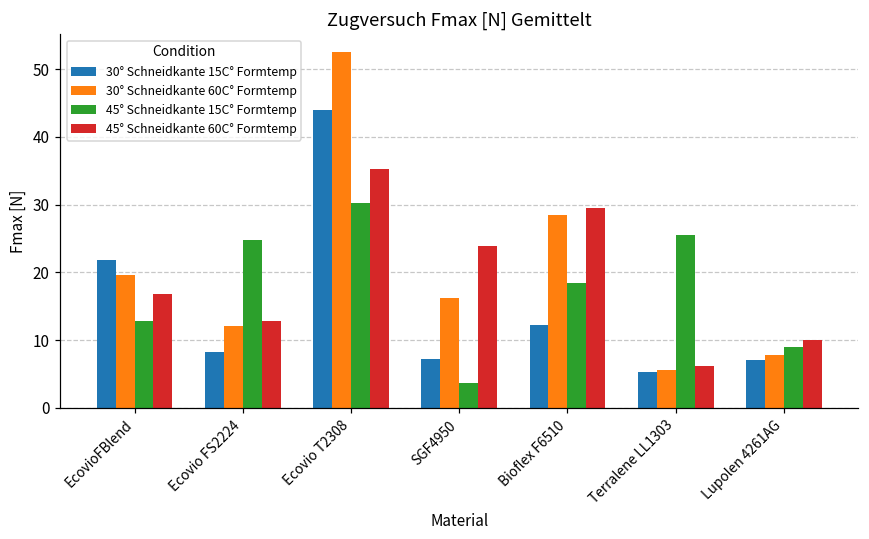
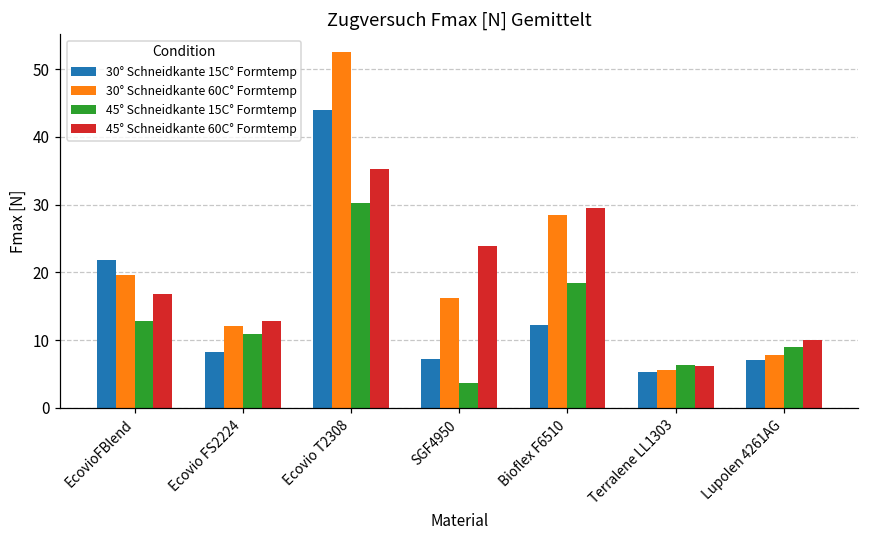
  {
    "30° Schneidkante 15C° Formtemp": {
      "EcovioFBlend": 22,
      "Ecovio FS2224": 8,
      "Ecovio T2308": 44,
      "SGF4950": 7,
      "Bioflex F6510": 12,
      "Terralene LL1303": 5,
      "Lupolen 4261AG": 7
    },
    "30° Schneidkante 60C° Formtemp": {
      "EcovioFBlend": 20,
      "Ecovio FS2224": 12,
      "Ecovio T2308": 53,
      "SGF4950": 16,
      "Bioflex F6510": 29,
      "Terralene LL1303": 6,
      "Lupolen 4261AG": 8
    },
    "45° Schneidkante 15C° Formtemp": {
      "EcovioFBlend": 13,
-     "Ecovio FS2224": 25,
+     "Ecovio FS2224": 11,
      "Ecovio T2308": 30,
      "SGF4950": 4,
      "Bioflex F6510": 18,
-     "Terralene LL1303": 26,
+     "Terralene LL1303": 6,
      "Lupolen 4261AG": 9
    },
    "45° Schneidkante 60C° Formtemp": {
      "EcovioFBlend": 17,
      "Ecovio FS2224": 13,
      "Ecovio T2308": 35,
      "SGF4950": 24,
      "Bioflex F6510": 29,
      "Terralene LL1303": 6,
      "Lupolen 4261AG": 10
    }
  }
